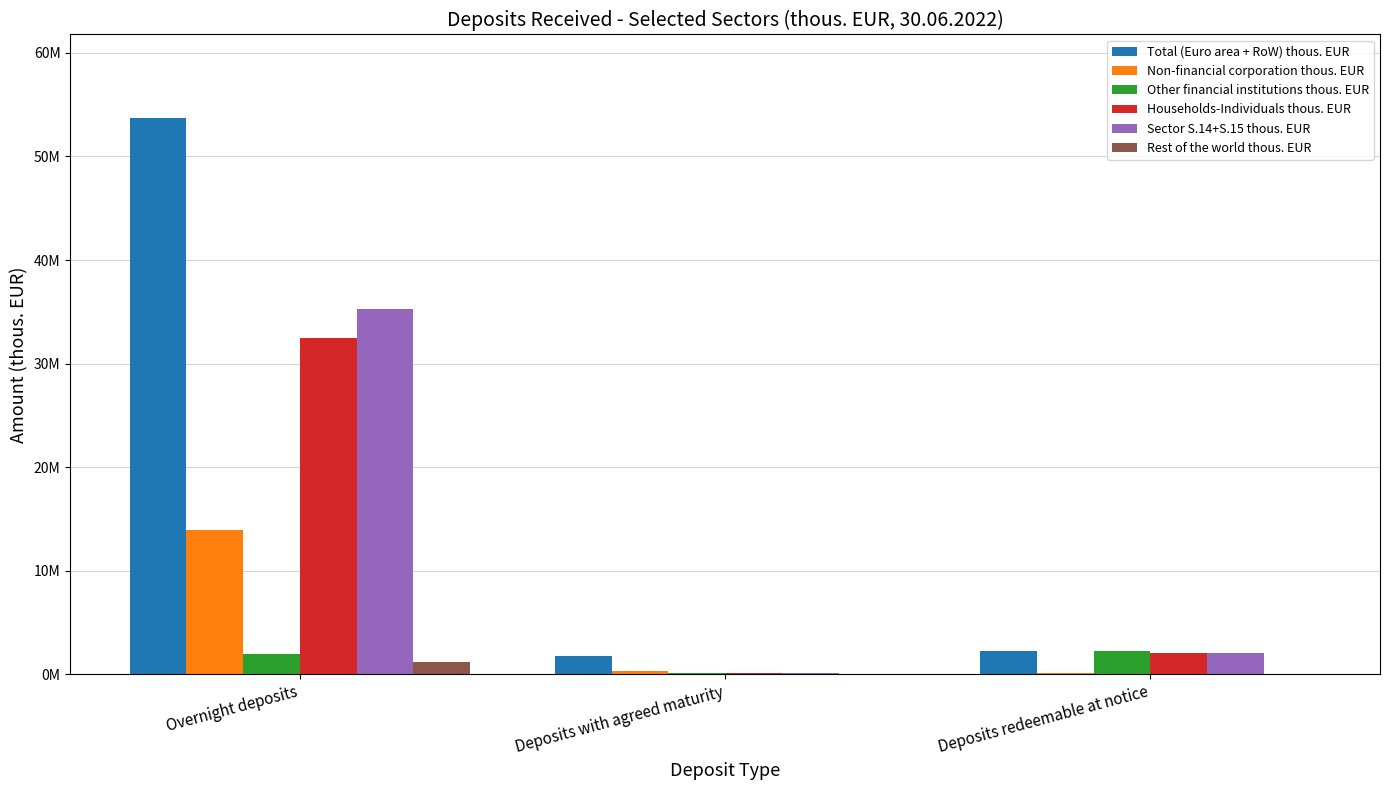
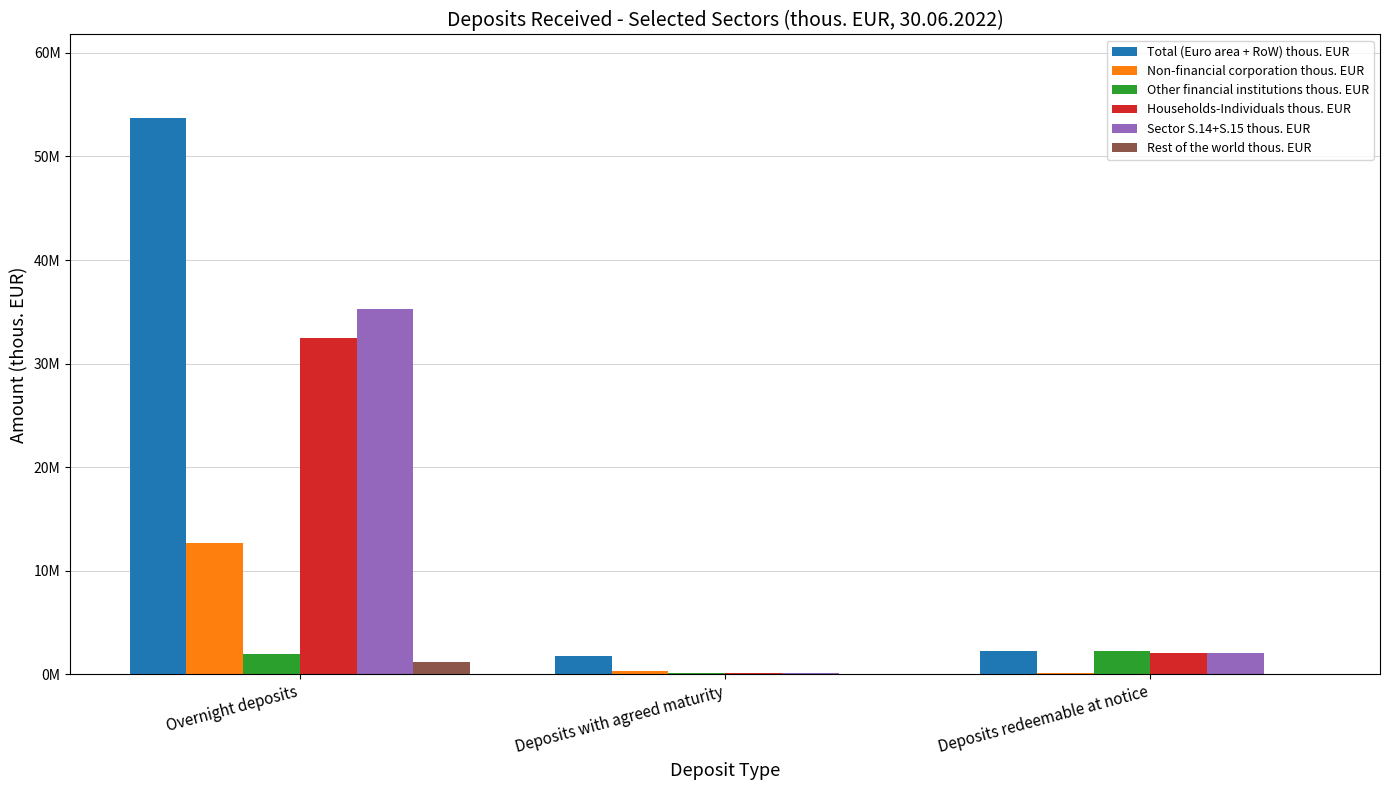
  {
    "Total (Euro area + RoW) thous. EUR": {
      "Overnight deposits": 53700000,
      "Deposits with agreed maturity": 1700000,
      "Deposits redeemable at notice": 2200000
    },
    "Non-financial corporation thous. EUR": {
-     "Overnight deposits": 13900000,
+     "Overnight deposits": 12600000,
      "Deposits with agreed maturity": 300000
    },
    "Other financial institutions thous. EUR": {
      "Overnight deposits": 1900000,
      "Deposits redeemable at notice": 2200000
    },
    "Households-Individuals thous. EUR": {
      "Overnight deposits": 32500000,
      "Deposits redeemable at notice": 2100000
    },
    "Sector S.14+S.15 thous. EUR": {
      "Overnight deposits": 35200000,
      "Deposits redeemable at notice": 2100000
    },
    "Rest of the world thous. EUR": {
      "Overnight deposits": 1200000
    }
  }
